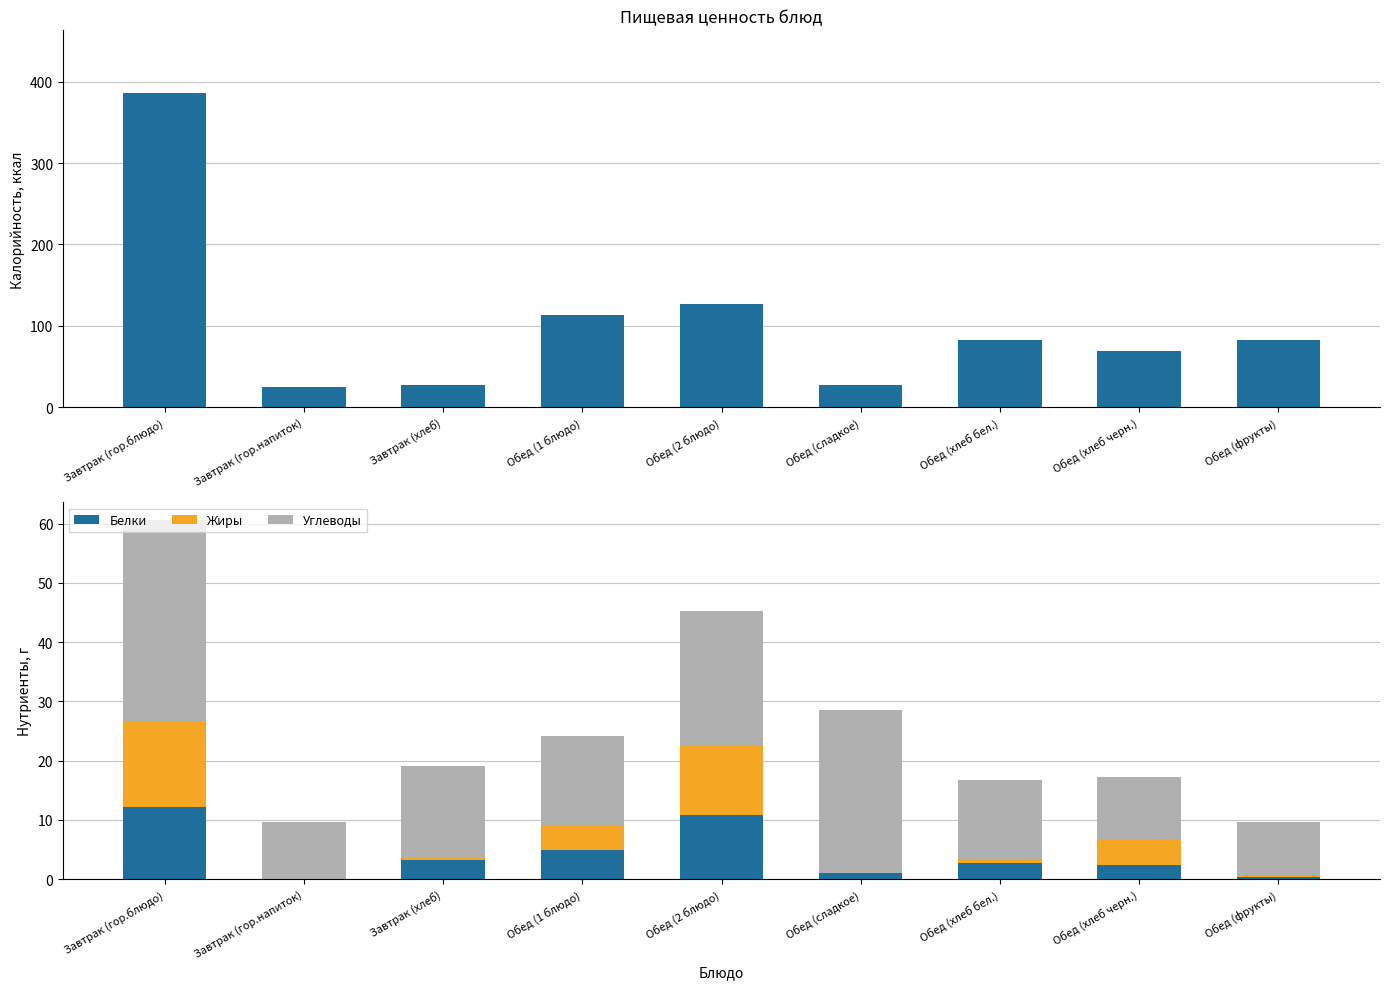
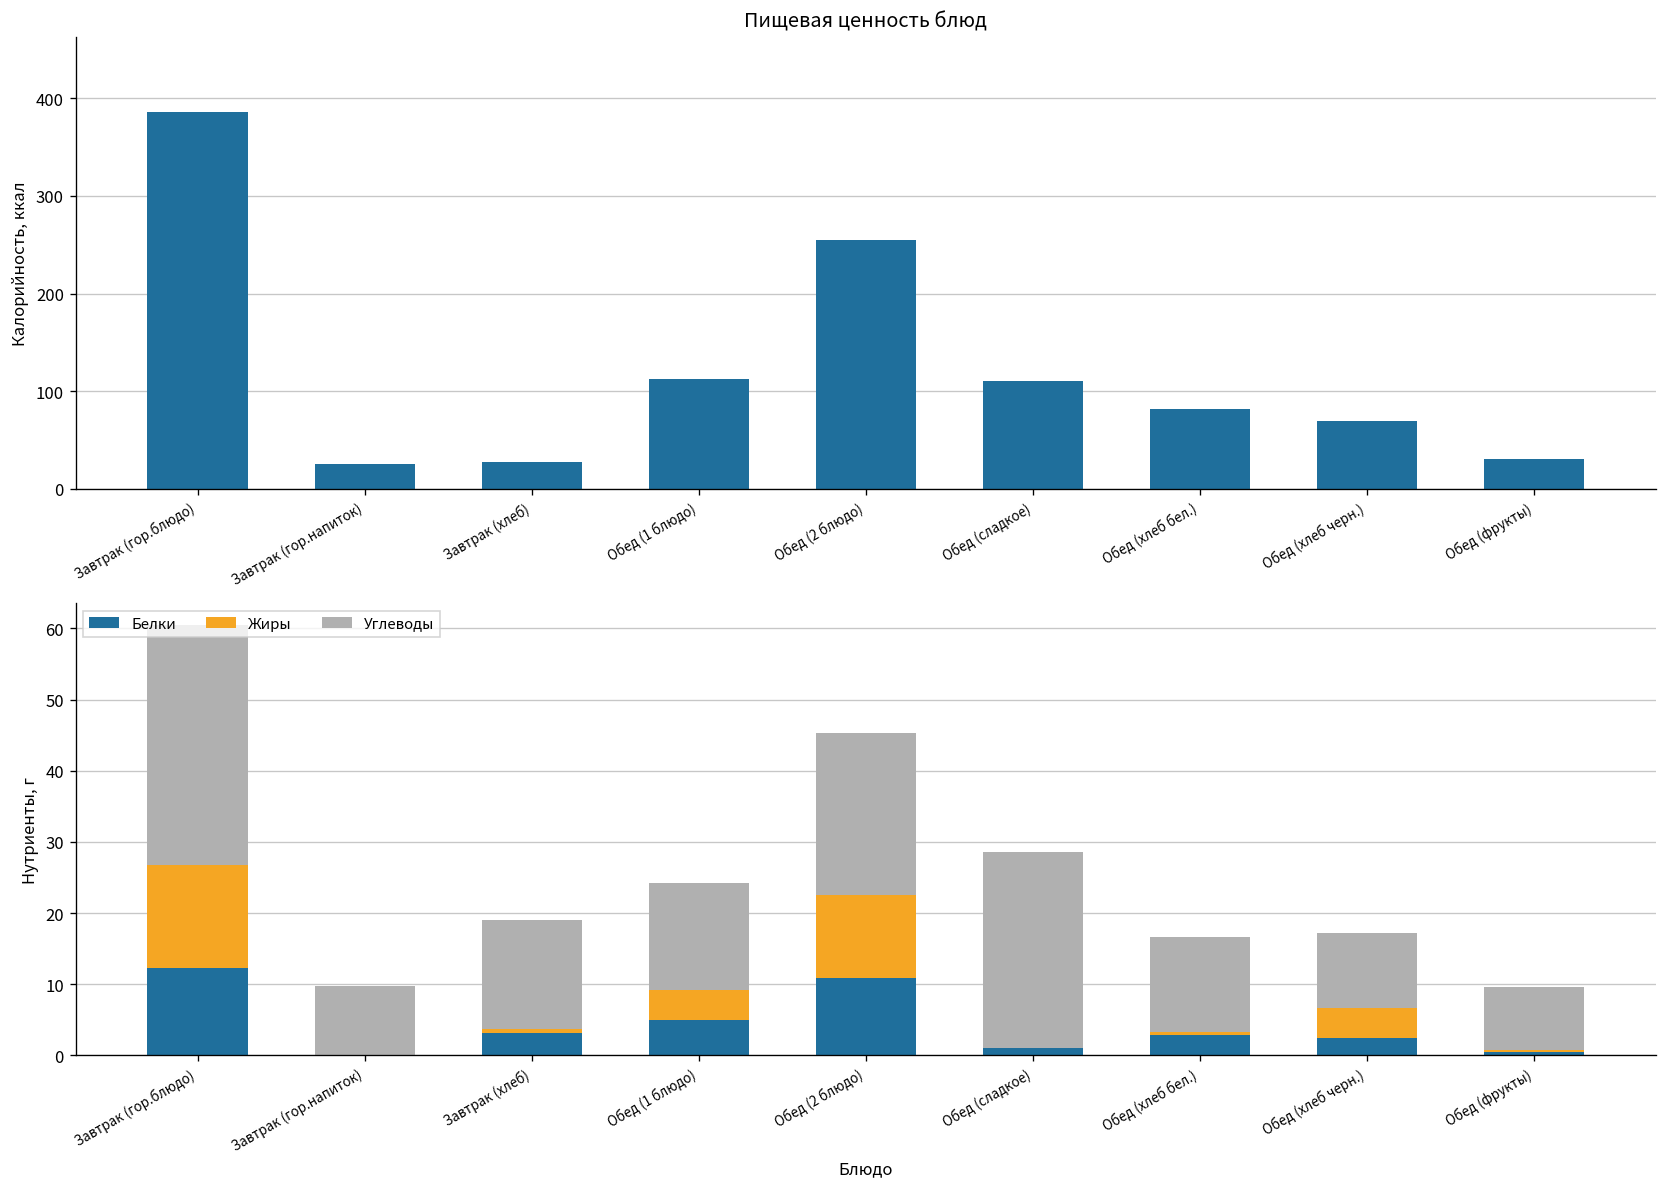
  {
    "Пищевая ценность блюд": {
      "Завтрак (гор.блюдо)": 390,
      "Завтрак (гор.напиток)": 30,
      "Завтрак (хлеб)": 30,
      "Обед (1 блюдо)": 110,
-     "Обед (2 блюдо)": 130,
-     "Обед (сладкое)": 30,
+     "Обед (2 блюдо)": 260,
+     "Обед (сладкое)": 110,
      "Обед (хлеб бел.)": 80,
      "Обед (хлеб черн.)": 70,
-     "Обед (фрукты)": 80
+     "Обед (фрукты)": 30
    }
  }
